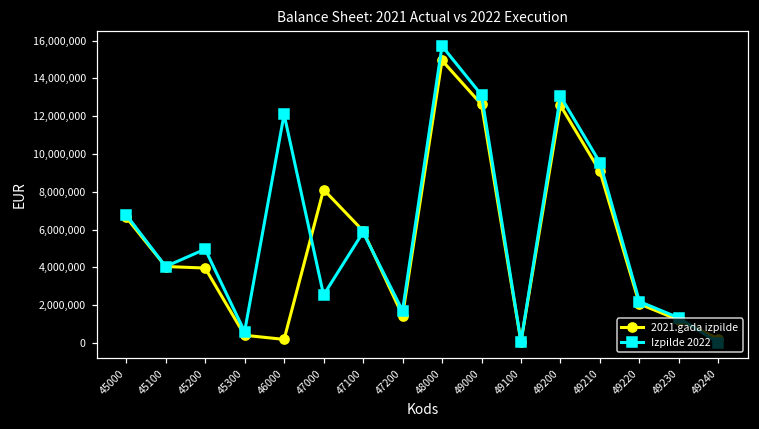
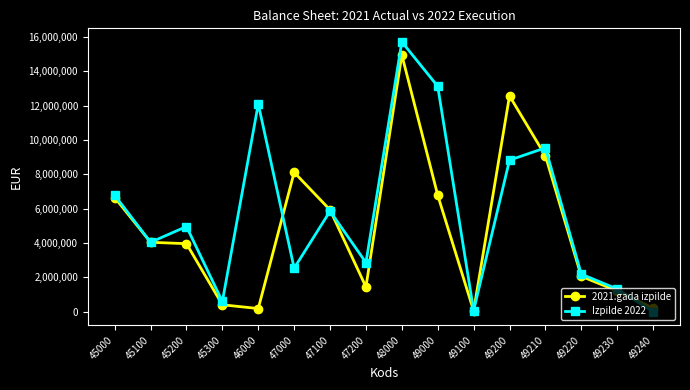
  {
    "2021.gada izpilde": {
      "45200": "4,000,000",
      "45300": "400,000",
      "46000": "200,000",
      "47000": "8,100,000",
      "47200": "1,400,000",
      "48000": "15,000,000",
-     "49000": "12,600,000",
+     "49000": "6,800,000",
      "49200": "12,600,000",
      "49210": "9,100,000"
    },
    "Izpilde 2022": {
      "45200": "5,000,000",
      "45300": "600,000",
      "46000": "12,100,000",
      "47000": "2,500,000",
-     "47200": "1,700,000",
+     "47200": "2,900,000",
      "48000": "15,700,000",
      "49000": "13,100,000",
-     "49200": "13,100,000",
+     "49200": "8,800,000",
      "49210": "9,500,000"
    }
  }
